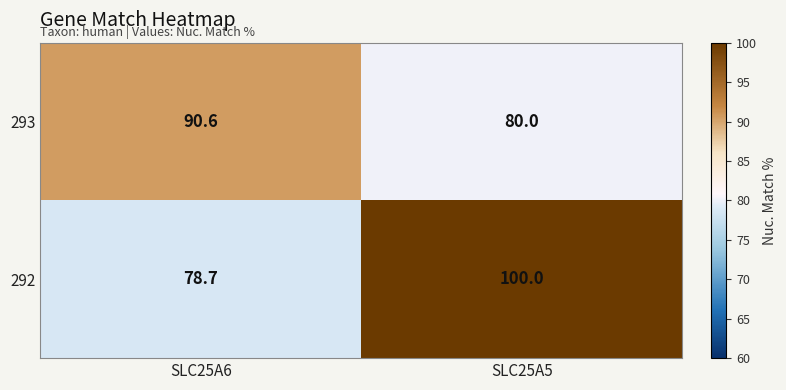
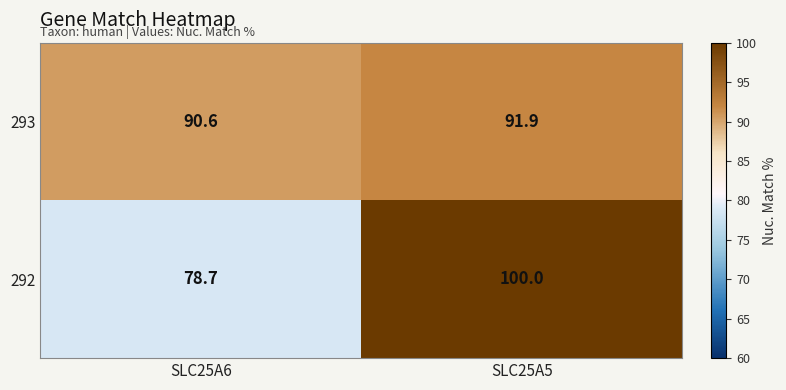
  {
    "293": {
      "SLC25A6": 90.6,
-     "SLC25A5": 80.0
+     "SLC25A5": 91.9
    },
    "292": {
      "SLC25A6": 78.7,
      "SLC25A5": 100.0
    }
  }
